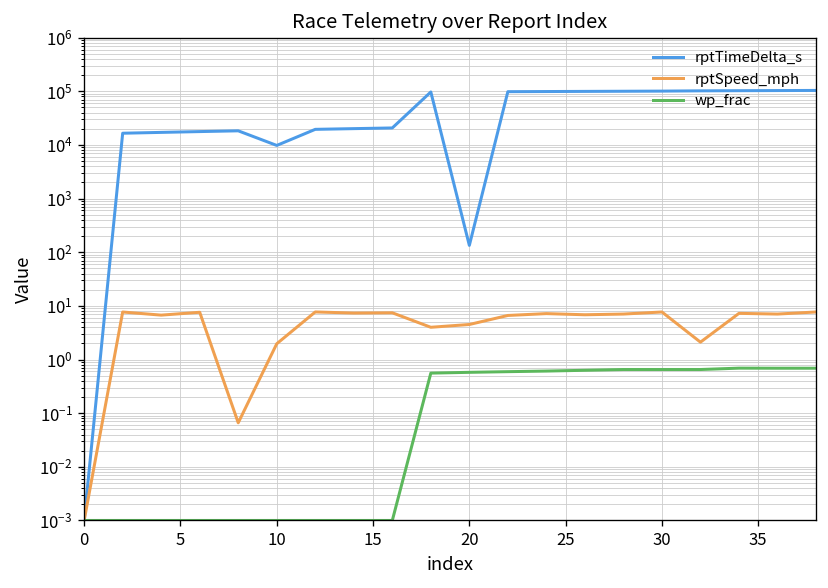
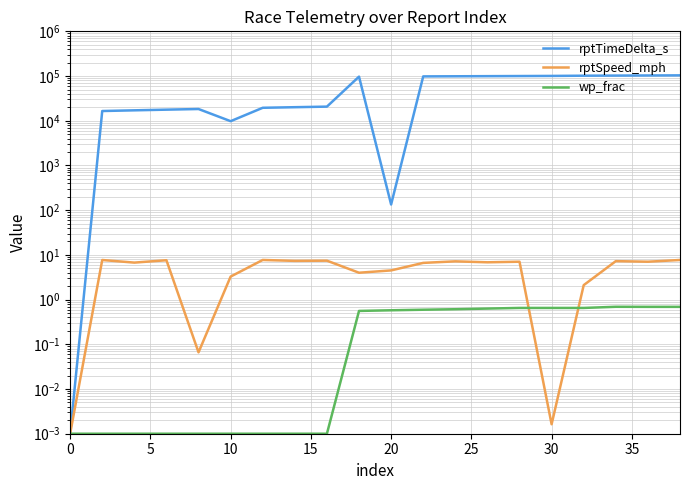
  {
    "rptTimeDelta_s": {
      "10": 10000,
      "20": 130,
      "30": 100000
    },
    "rptSpeed_mph": {
-     "10": 2,
+     "10": 3,
      "20": 4,
-     "30": 8
+     "30": 0.0016
    },
    "wp_frac": {
      "10": 0.0010,
      "20": 0.6,
      "30": 0.7
    }
  }
